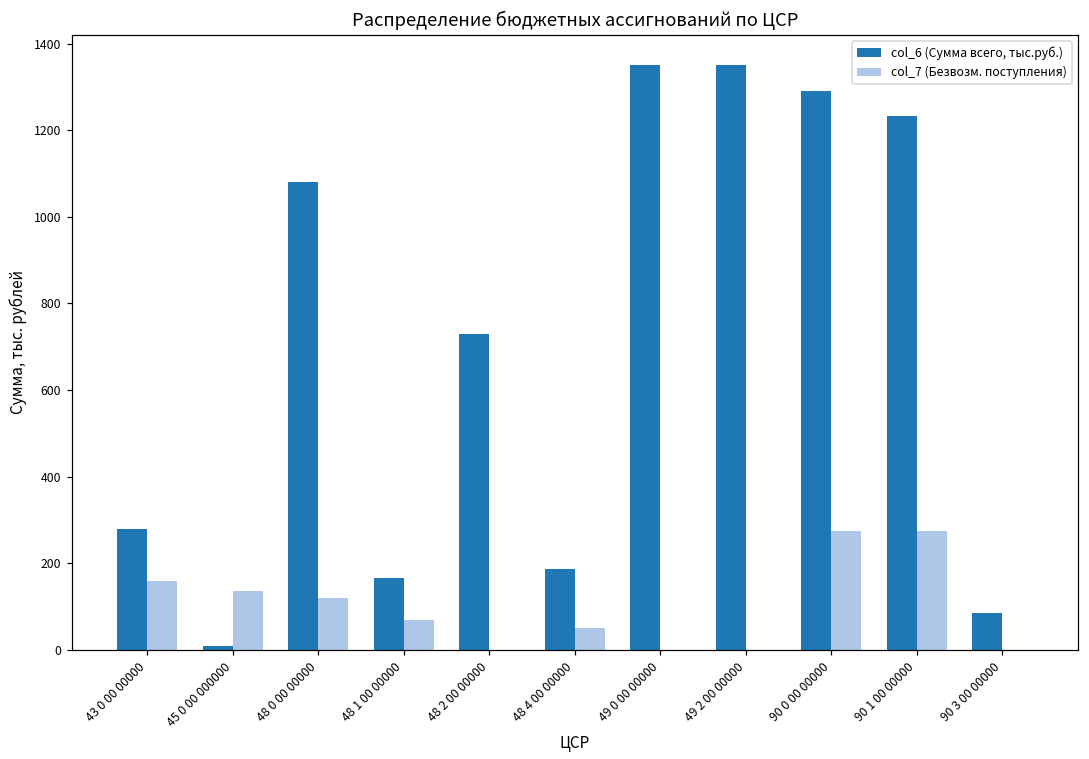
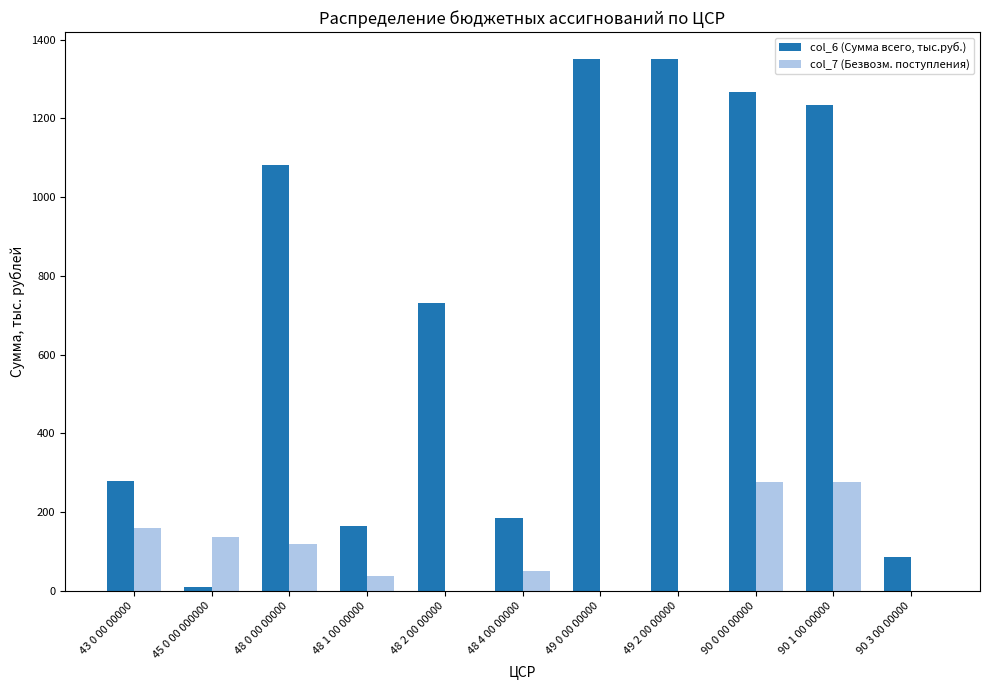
  {
    "col_6 (Сумма всего, тыс.руб.)": {
      "43 0 00 00000": 280,
      "45 0 00 000000": 10,
      "48 0 00 00000": 1080,
      "48 1 00 00000": 170,
      "48 2 00 00000": 730,
      "48 4 00 00000": 190,
      "49 0 00 00000": 1350,
      "49 2 00 00000": 1350,
-     "90 0 00 00000": 1290,
+     "90 0 00 00000": 1270,
      "90 1 00 00000": 1230,
      "90 3 00 00000": 90
    },
    "col_7 (Безвозм. поступления)": {
      "43 0 00 00000": 160,
      "45 0 00 000000": 140,
      "48 0 00 00000": 120,
-     "48 1 00 00000": 70,
+     "48 1 00 00000": 40,
      "48 2 00 00000": 0,
      "48 4 00 00000": 50,
      "49 0 00 00000": 0,
      "49 2 00 00000": 0,
      "90 0 00 00000": 280,
      "90 1 00 00000": 280,
      "90 3 00 00000": 0
    }
  }
